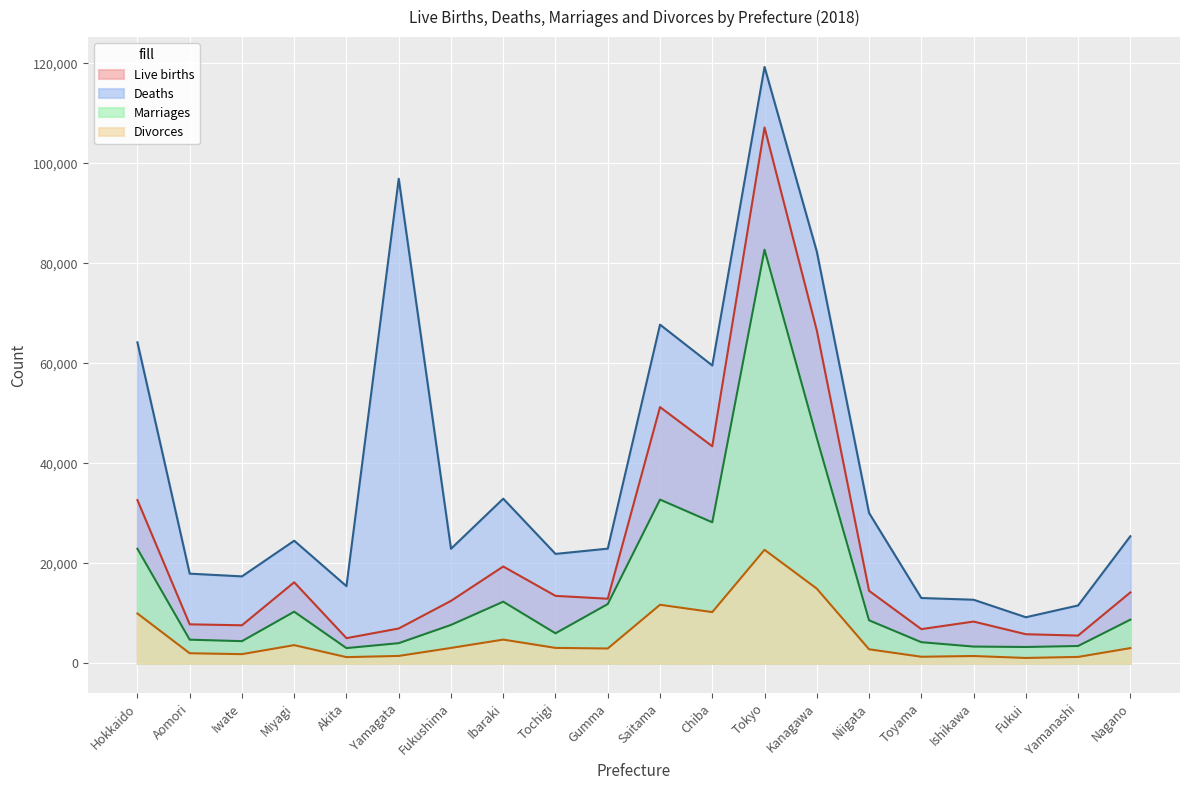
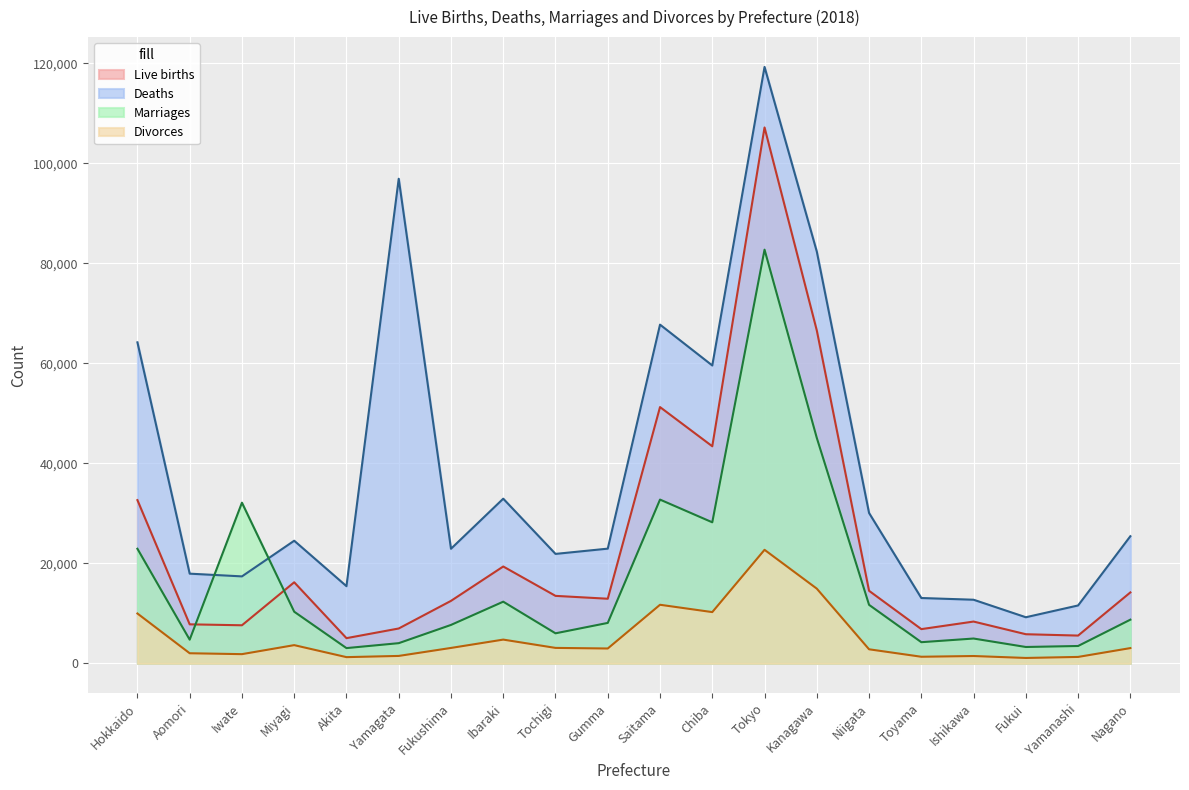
  {
    "Deaths": {
      "Hokkaido": "64,000",
      "Aomori": "18,000",
      "Iwate": "17,000",
      "Miyagi": "25,000",
      "Akita": "15,000",
      "Yamagata": "97,000",
      "Fukushima": "23,000",
      "Ibaraki": "33,000",
      "Tochigi": "22,000",
      "Gumma": "23,000",
      "Saitama": "68,000",
      "Chiba": "60,000",
      "Tokyo": "119,000",
      "Kanagawa": "82,000",
      "Niigata": "30,000",
      "Toyama": "13,000",
      "Ishikawa": "13,000",
      "Fukui": "9,000",
      "Yamanashi": "12,000",
      "Nagano": "25,000"
    },
    "Marriages": {
      "Hokkaido": "23,000",
      "Aomori": "5,000",
-     "Iwate": "4,000",
+     "Iwate": "32,000",
      "Miyagi": "10,000",
      "Akita": "3,000",
      "Yamagata": "4,000",
      "Fukushima": "8,000",
      "Ibaraki": "12,000",
      "Tochigi": "6,000",
-     "Gumma": "12,000",
+     "Gumma": "8,000",
      "Saitama": "33,000",
      "Chiba": "28,000",
      "Tokyo": "83,000",
      "Kanagawa": "45,000",
-     "Niigata": "9,000",
+     "Niigata": "12,000",
      "Toyama": "4,000",
-     "Ishikawa": "3,000",
+     "Ishikawa": "5,000",
      "Fukui": "3,000",
      "Yamanashi": "3,000",
      "Nagano": "9,000"
    }
  }
